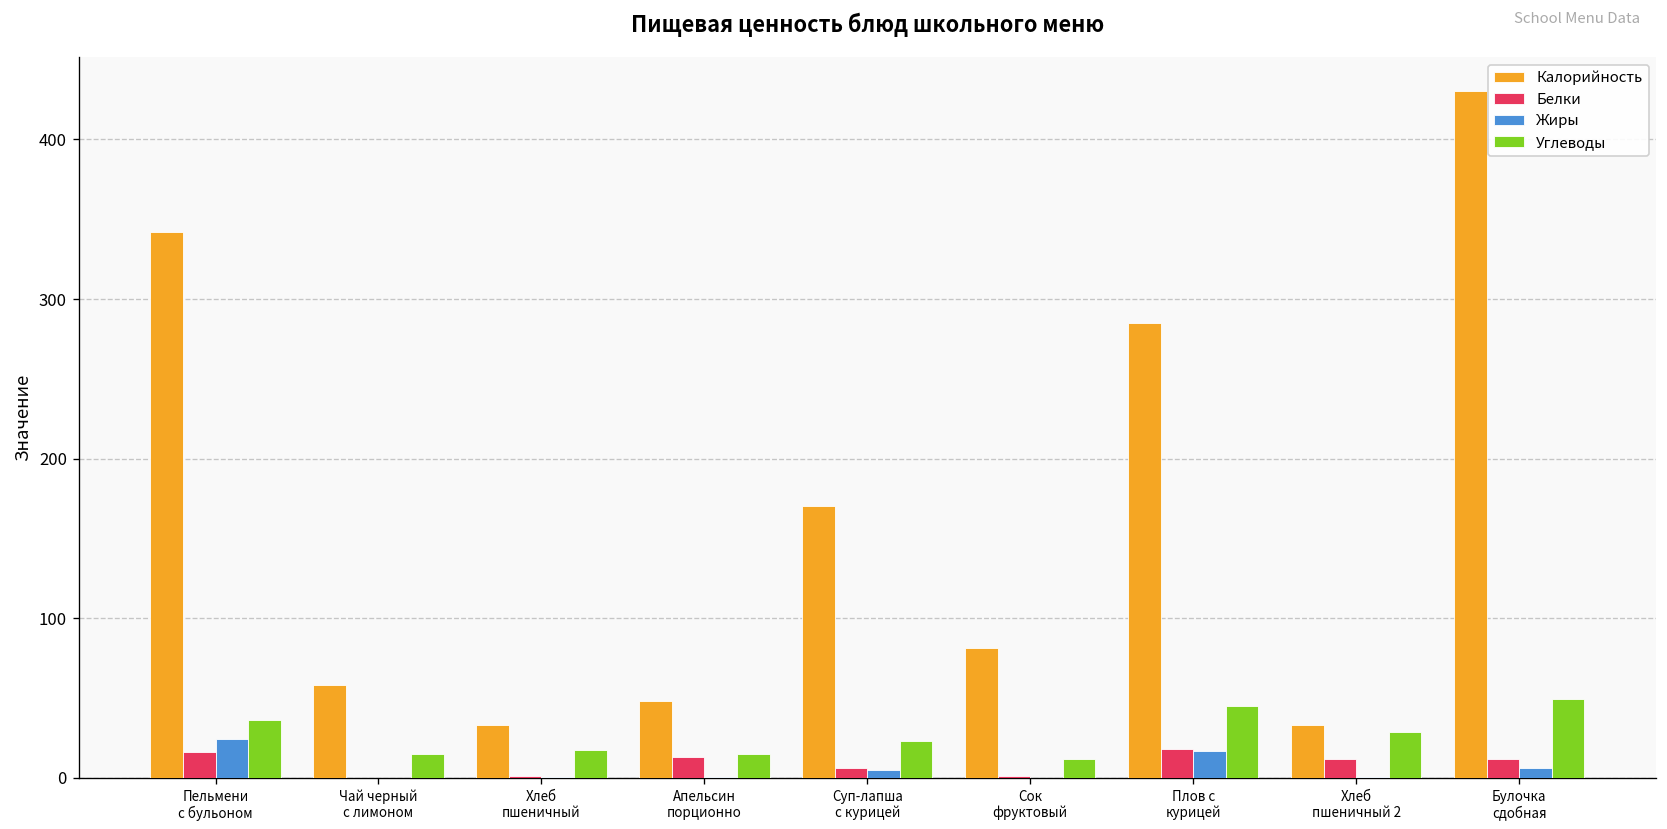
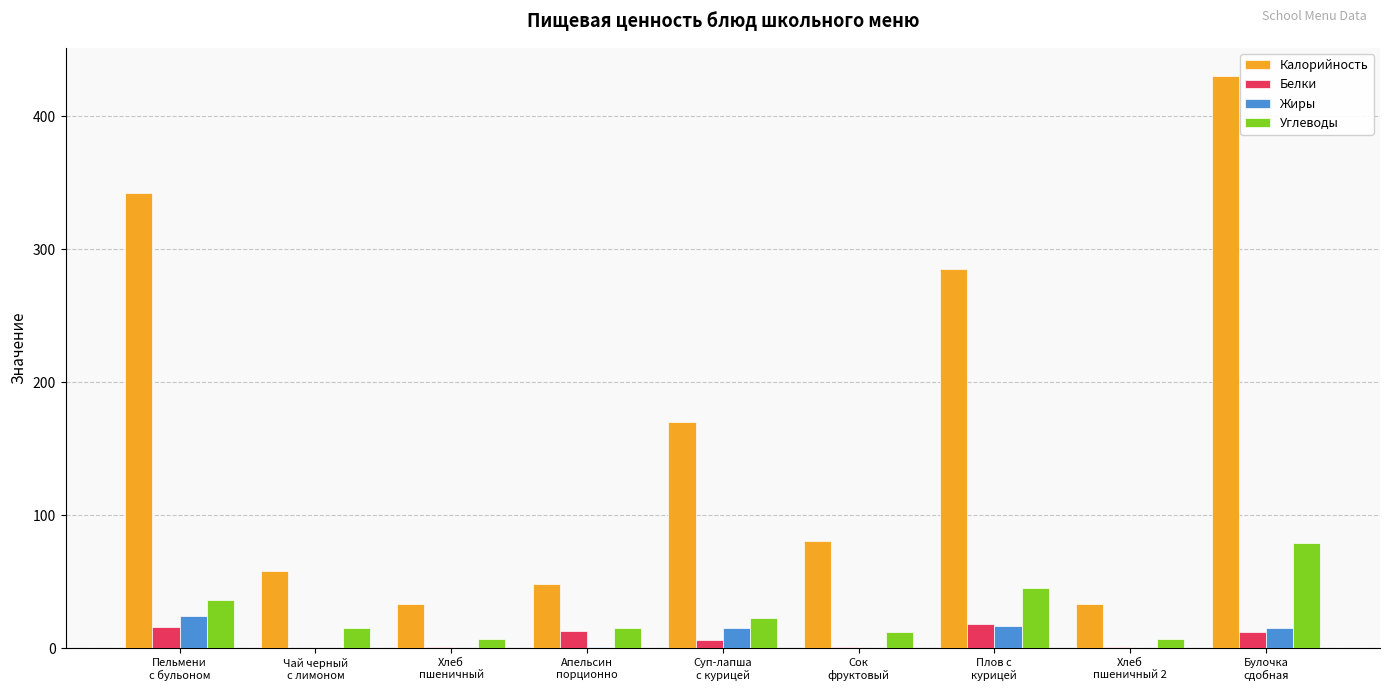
  {
    "Калорийность": {
      "Пельмени с бульоном": 342,
      "Чай черный с лимоном": 58,
      "Хлеб пшеничный": 33,
      "Апельсин порционно": 48,
      "Суп-лапша с курицей": 170,
      "Сок фруктовый": 81,
      "Плов с курицей": 285,
      "Хлеб пшеничный 2": 33,
      "Булочка сдобная": 430
    },
    "Белки": {
      "Пельмени с бульоном": 16,
      "Чай черный с лимоном": 0,
      "Апельсин порционно": 13,
      "Суп-лапша с курицей": 6,
      "Плов с курицей": 18,
-     "Хлеб пшеничный 2": 12,
+     "Хлеб пшеничный 2": 1,
      "Булочка сдобная": 12
    },
    "Жиры": {
      "Пельмени с бульоном": 24,
      "Чай черный с лимоном": 0,
-     "Суп-лапша с курицей": 5,
+     "Суп-лапша с курицей": 15,
      "Сок фруктовый": 0,
      "Плов с курицей": 17,
-     "Булочка сдобная": 6
+     "Булочка сдобная": 15
    },
    "Углеводы": {
      "Пельмени с бульоном": 36,
      "Чай черный с лимоном": 15,
-     "Хлеб пшеничный": 17,
+     "Хлеб пшеничный": 7,
      "Апельсин порционно": 15,
      "Суп-лапша с курицей": 23,
      "Сок фруктовый": 12,
      "Плов с курицей": 45,
-     "Хлеб пшеничный 2": 29,
-     "Булочка сдобная": 49
+     "Хлеб пшеничный 2": 7,
+     "Булочка сдобная": 79
    }
  }
